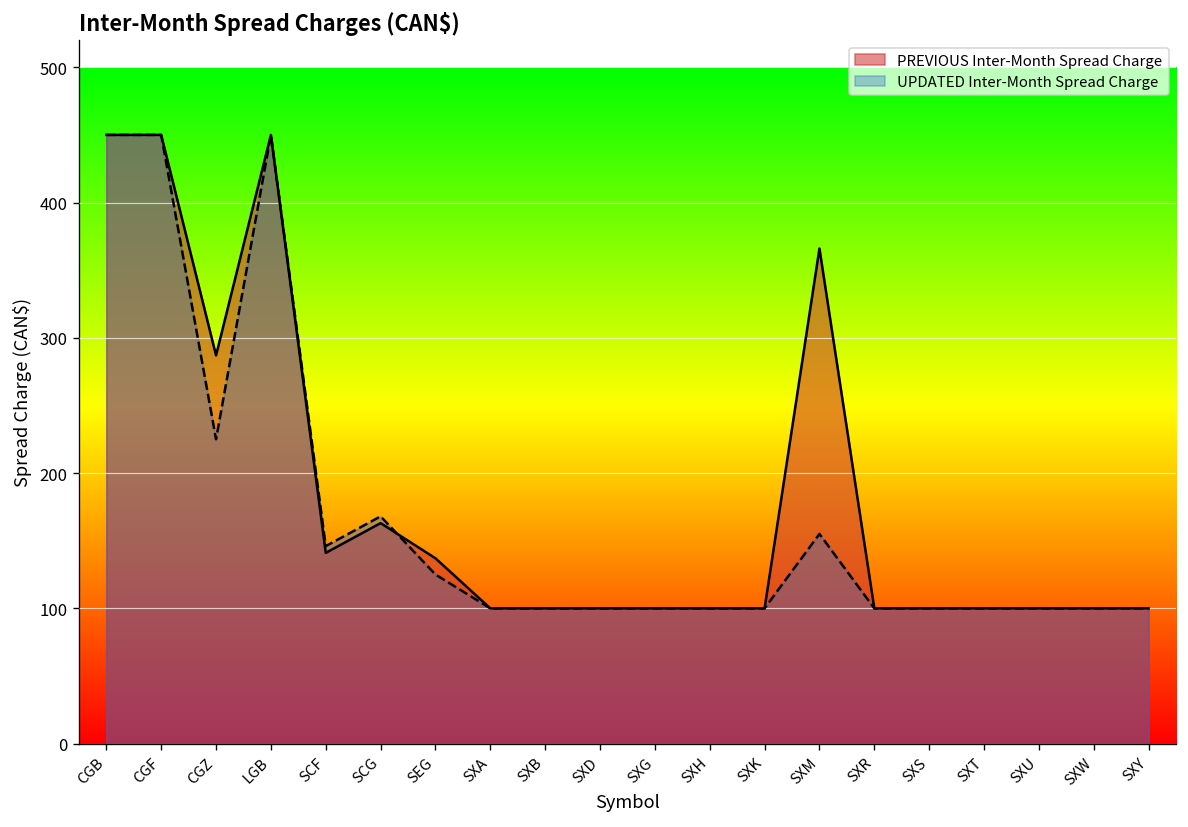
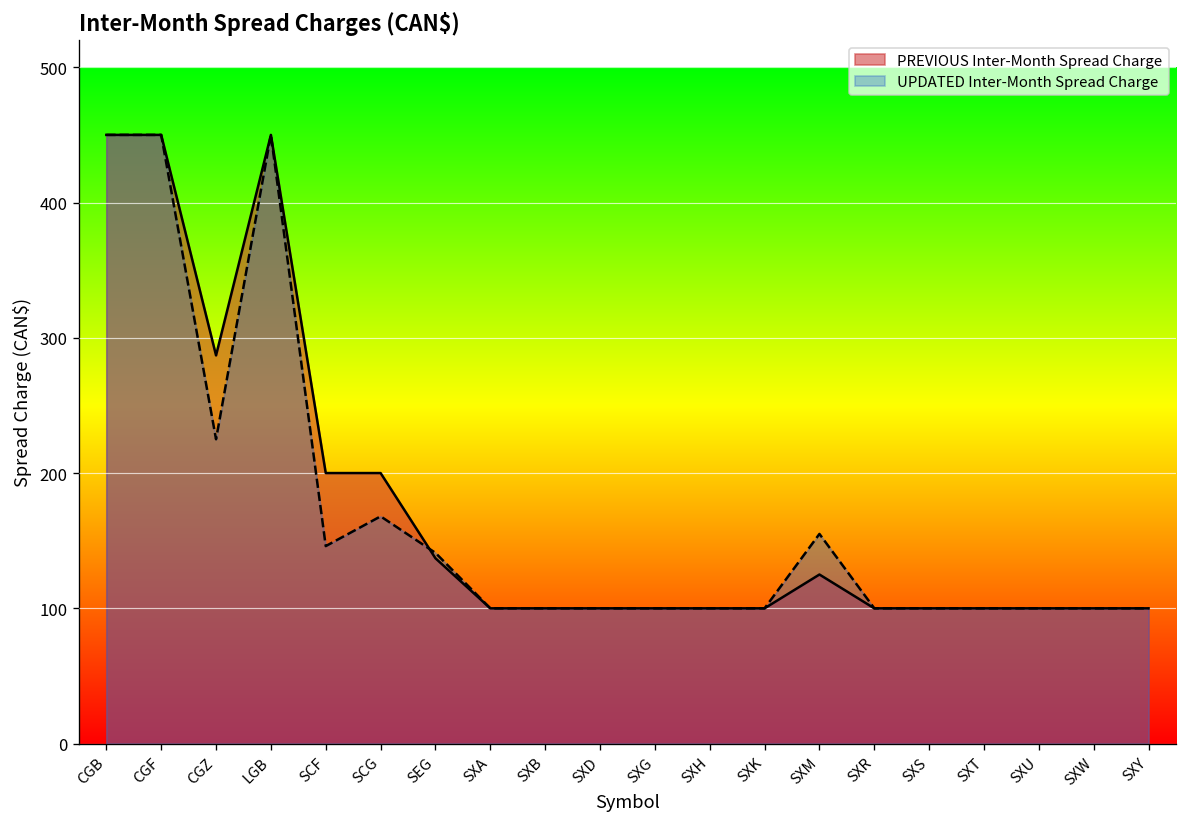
  {
    "PREVIOUS Inter-Month Spread Charge": {
      "CGZ": 287,
-     "SCF": 141,
-     "SCG": 163,
+     "SCF": 200,
+     "SCG": 200,
      "SEG": 137,
-     "SXM": 366
+     "SXM": 125
    },
    "UPDATED Inter-Month Spread Charge": {
      "CGZ": 225,
      "SCF": 146,
      "SCG": 168,
-     "SEG": 125,
+     "SEG": 141,
      "SXM": 155
    }
  }
